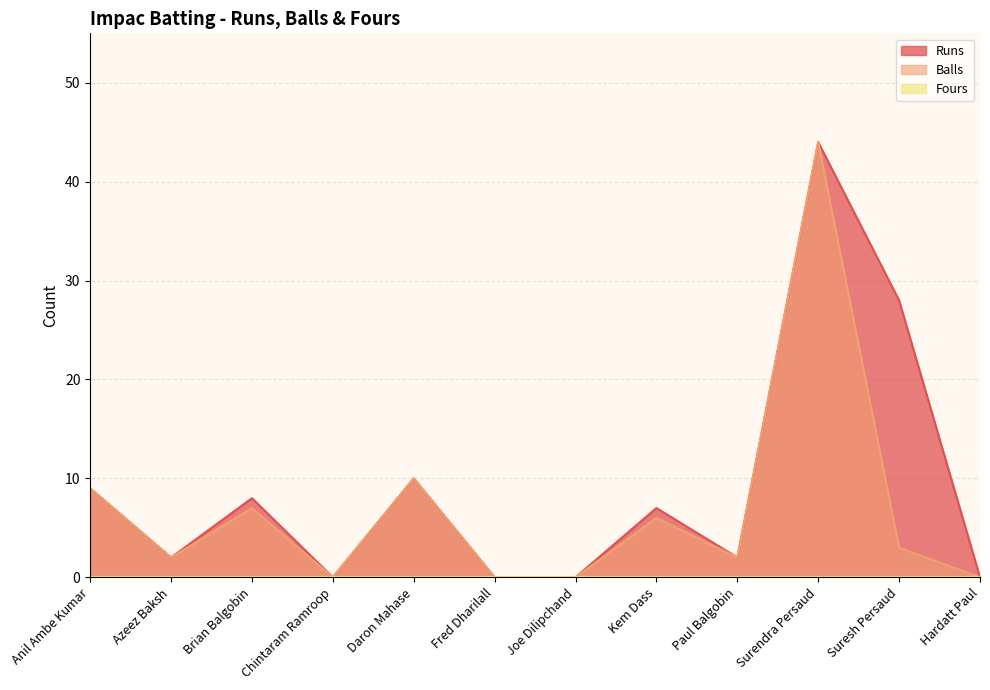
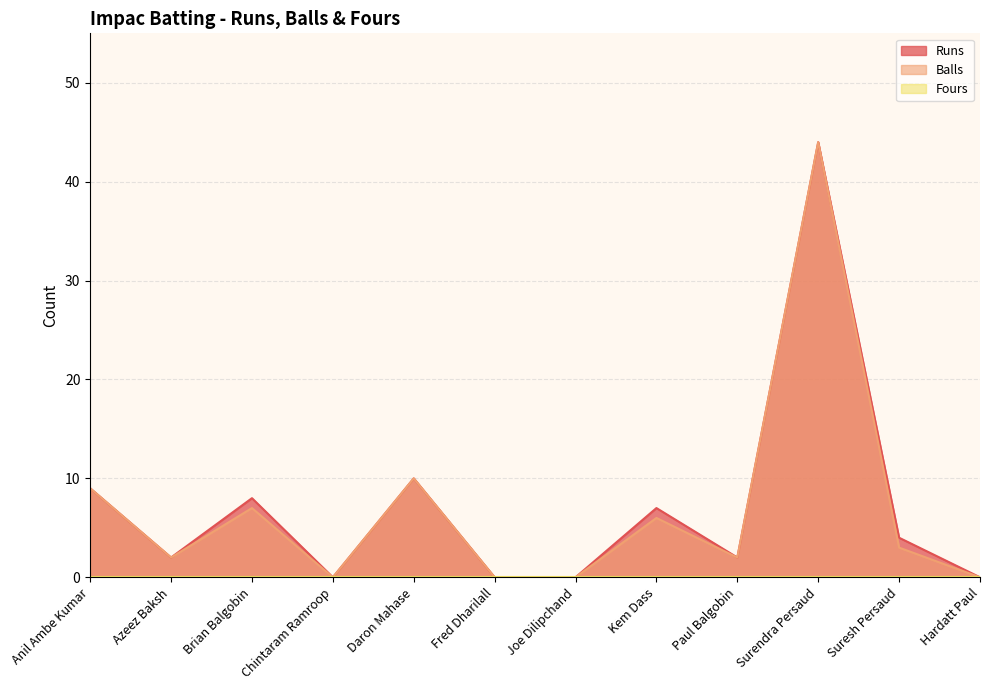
  {
    "Runs": {
      "Brian Balgobin": 8,
      "Kem Dass": 7,
-     "Suresh Persaud": 28
+     "Suresh Persaud": 4
    },
    "Balls": {
      "Brian Balgobin": 7,
      "Kem Dass": 6,
      "Suresh Persaud": 3
    },
    "Fours": {
      "Anil Ambe Kumar": 0,
      "Azeez Baksh": 0,
      "Brian Balgobin": 0,
      "Daron Mahase": 0,
      "Kem Dass": 0,
      "Paul Balgobin": 0,
      "Surendra Persaud": 0,
      "Suresh Persaud": 0
    }
  }
